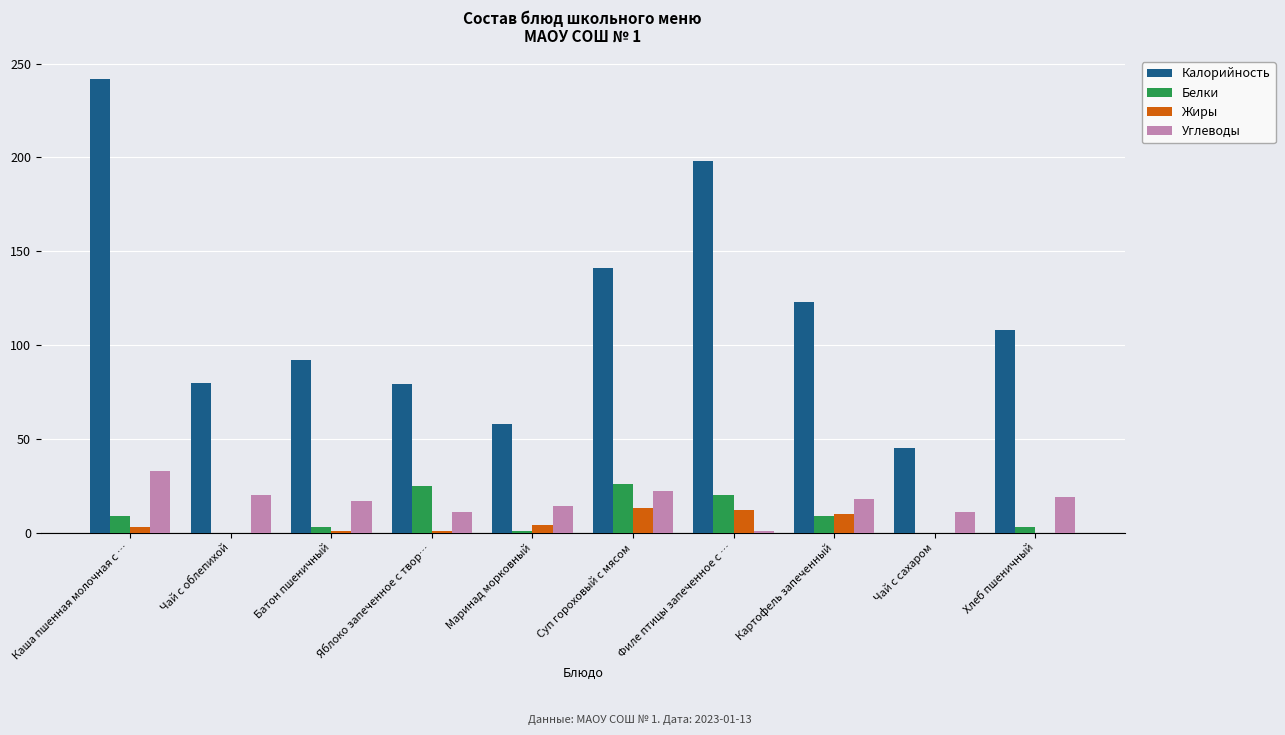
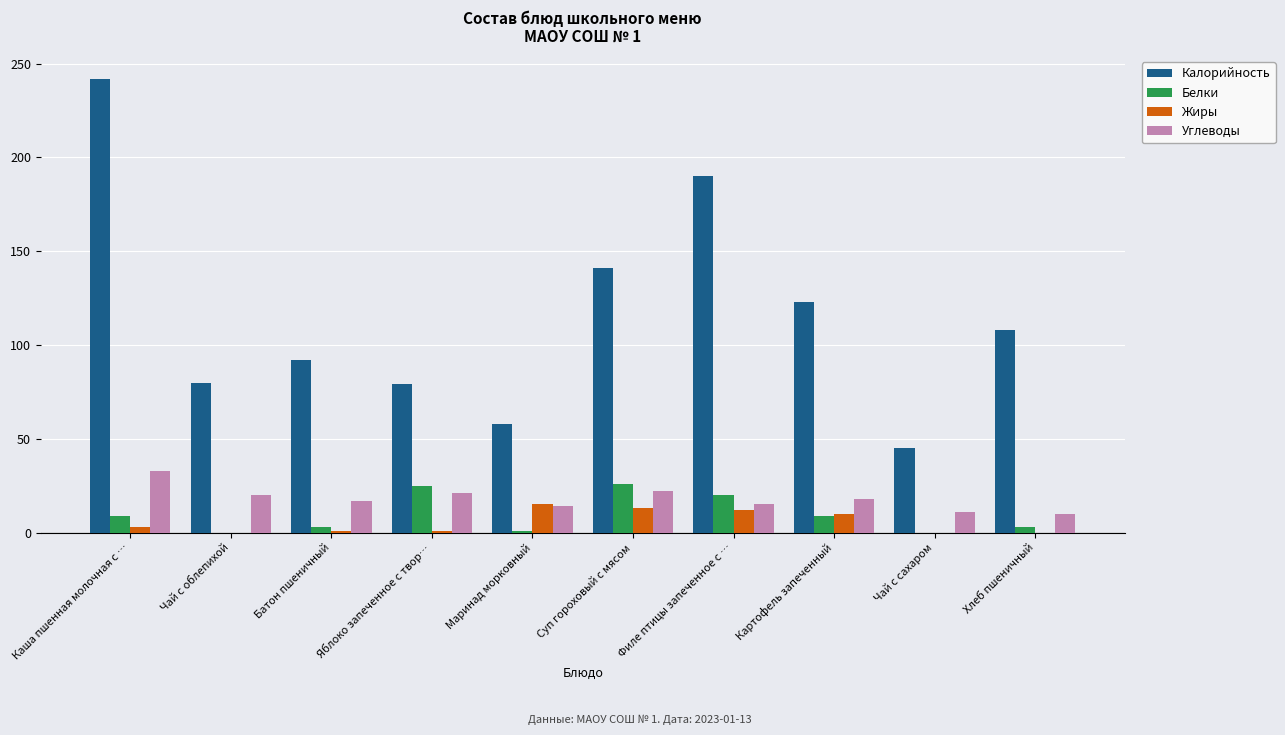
  {
    "Калорийность": {
      "Каша пшенная молочная с …": 242,
      "Чай с облепихой": 80,
      "Батон пшеничный": 92,
      "Яблоко запеченное с твор…": 79,
      "Маринад морковный": 58,
      "Суп гороховый с мясом": 141,
-     "Филе птицы запеченное с …": 198,
+     "Филе птицы запеченное с …": 190,
      "Картофель запеченный": 123,
      "Чай с сахаром": 45,
      "Хлеб пшеничный": 108
    },
    "Белки": {
      "Каша пшенная молочная с …": 9,
      "Чай с облепихой": 0,
      "Батон пшеничный": 3,
      "Яблоко запеченное с твор…": 25,
      "Суп гороховый с мясом": 26,
      "Филе птицы запеченное с …": 20,
      "Картофель запеченный": 9,
      "Чай с сахаром": 0,
      "Хлеб пшеничный": 3
    },
    "Жиры": {
      "Каша пшенная молочная с …": 3,
      "Чай с облепихой": 0,
-     "Маринад морковный": 4,
+     "Маринад морковный": 15,
      "Суп гороховый с мясом": 13,
      "Филе птицы запеченное с …": 12,
      "Картофель запеченный": 10,
      "Чай с сахаром": 0,
      "Хлеб пшеничный": 0
    },
    "Углеводы": {
      "Каша пшенная молочная с …": 33,
      "Чай с облепихой": 20,
      "Батон пшеничный": 17,
-     "Яблоко запеченное с твор…": 11,
+     "Яблоко запеченное с твор…": 21,
      "Маринад морковный": 14,
      "Суп гороховый с мясом": 22,
-     "Филе птицы запеченное с …": 1,
+     "Филе птицы запеченное с …": 15,
      "Картофель запеченный": 18,
      "Чай с сахаром": 11,
-     "Хлеб пшеничный": 19
+     "Хлеб пшеничный": 10
    }
  }
